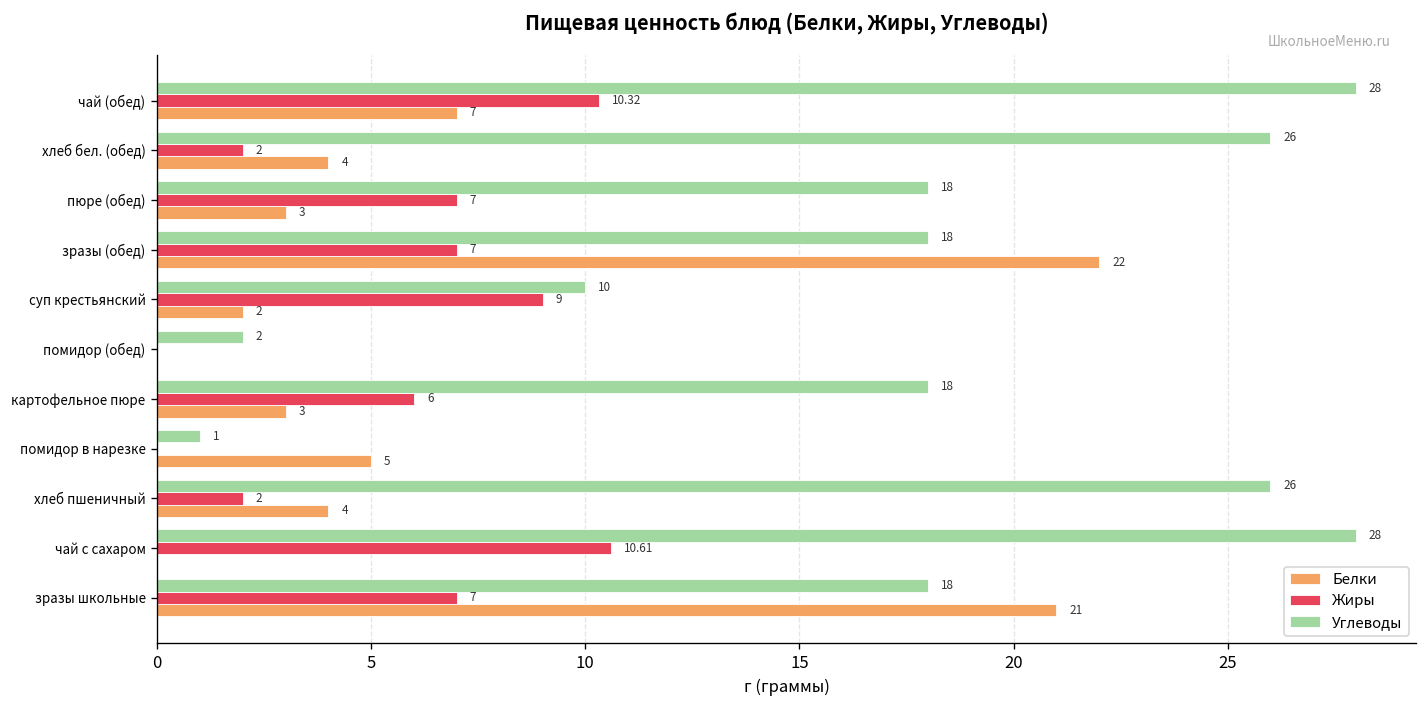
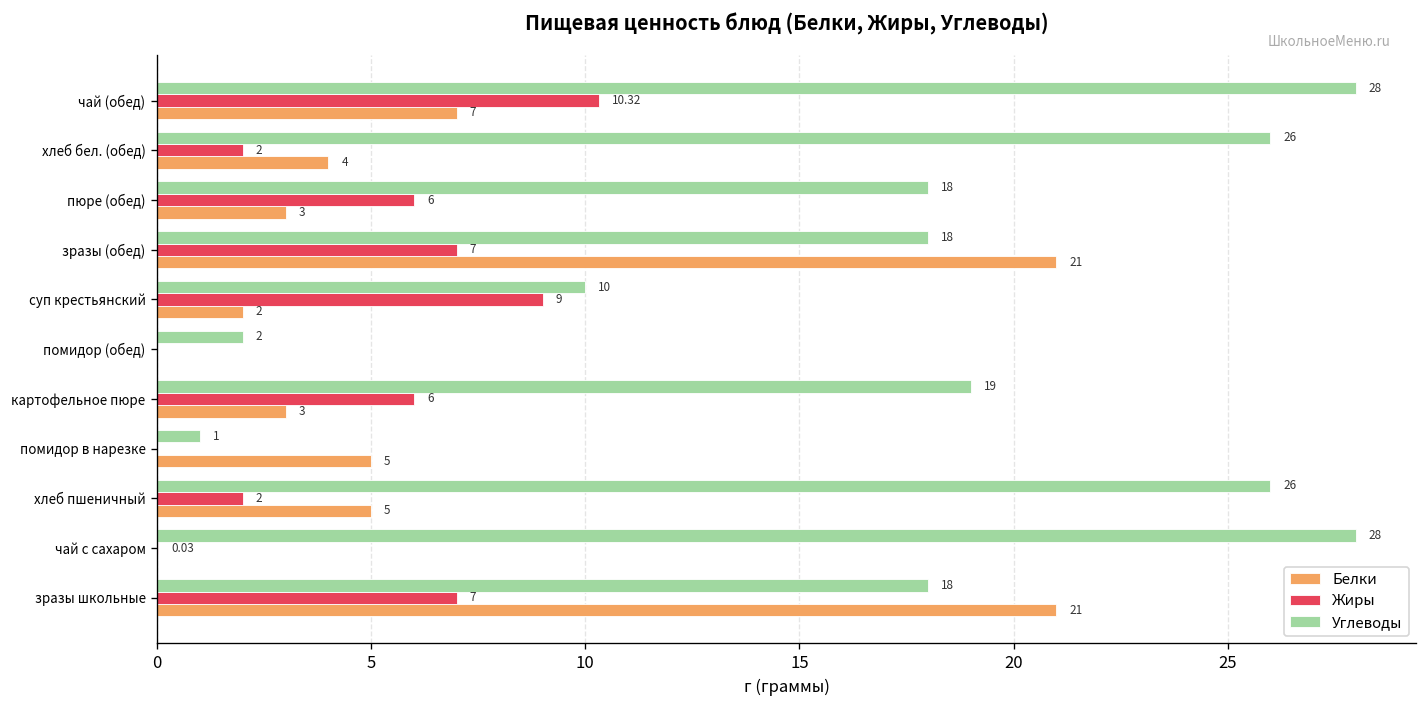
  {
    "Белки": {
      "чай (обед)": 7,
      "хлеб бел. (обед)": 4,
      "пюре (обед)": 3,
-     "зразы (обед)": 22,
+     "зразы (обед)": 21,
      "суп крестьянский": 2,
      "картофельное пюре": 3,
      "помидор в нарезке": 5,
-     "хлеб пшеничный": 4,
+     "хлеб пшеничный": 5,
      "зразы школьные": 21
    },
    "Жиры": {
      "чай (обед)": 10.32,
      "хлеб бел. (обед)": 2,
-     "пюре (обед)": 7,
+     "пюре (обед)": 6,
      "зразы (обед)": 7,
      "суп крестьянский": 9,
      "картофельное пюре": 6,
      "хлеб пшеничный": 2,
-     "чай с сахаром": 10.61,
+     "чай с сахаром": 0.03,
      "зразы школьные": 7
    },
    "Углеводы": {
      "чай (обед)": 28,
      "хлеб бел. (обед)": 26,
      "пюре (обед)": 18,
      "зразы (обед)": 18,
      "суп крестьянский": 10,
      "помидор (обед)": 2,
-     "картофельное пюре": 18,
+     "картофельное пюре": 19,
      "помидор в нарезке": 1,
      "хлеб пшеничный": 26,
      "чай с сахаром": 28,
      "зразы школьные": 18
    }
  }
